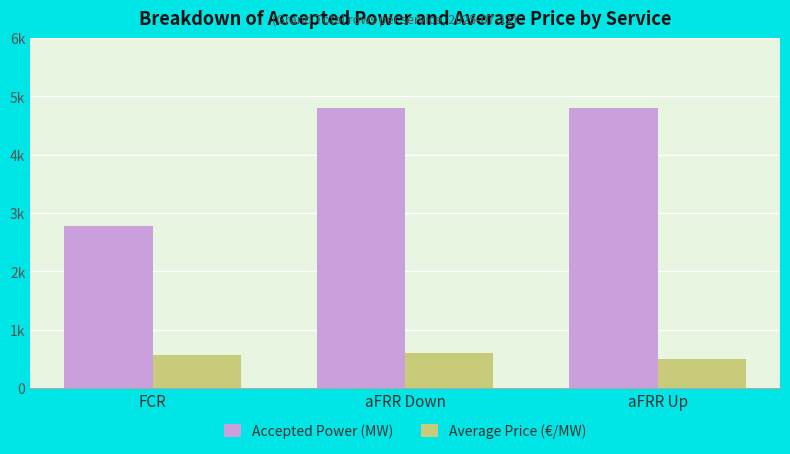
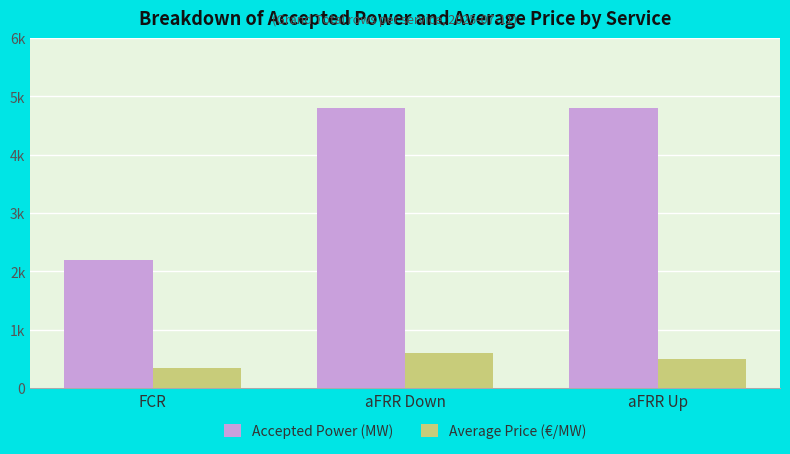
  {
    "Accepted Power (MW)": {
-     "FCR": 2800,
+     "FCR": 2200,
      "aFRR Down": 4800,
      "aFRR Up": 4800
    },
    "Average Price (€/MW)": {
-     "FCR": 600,
+     "FCR": 300,
      "aFRR Down": 600,
      "aFRR Up": 500
    }
  }
